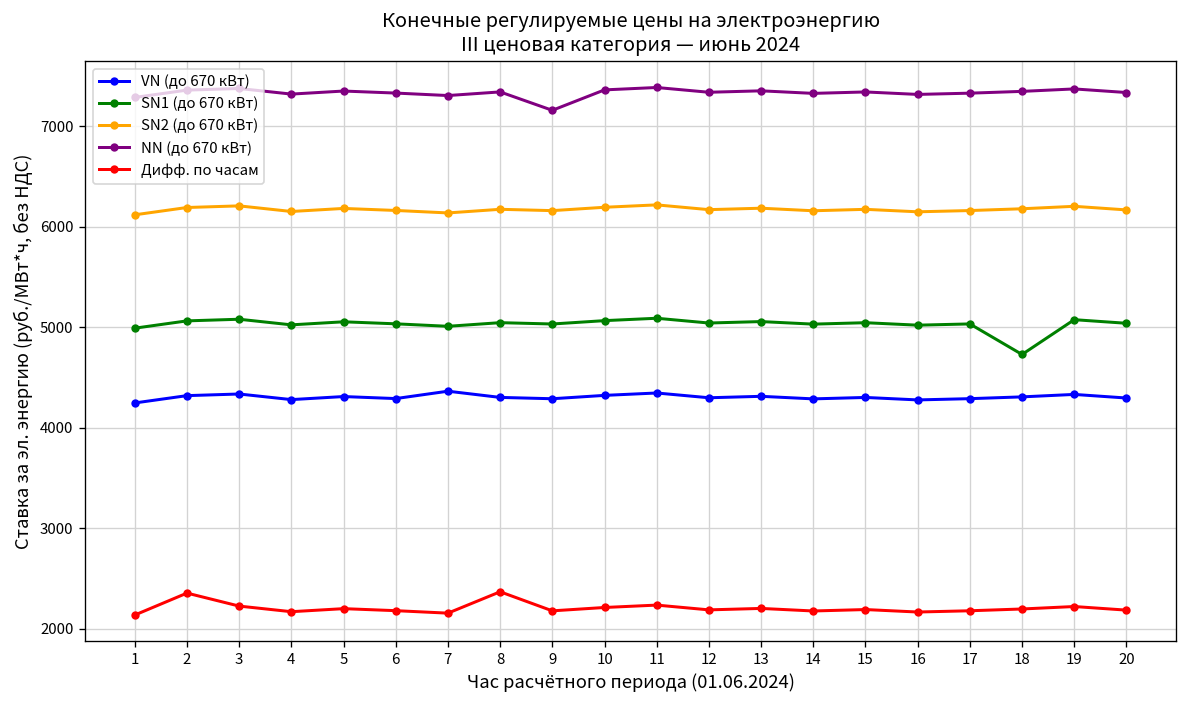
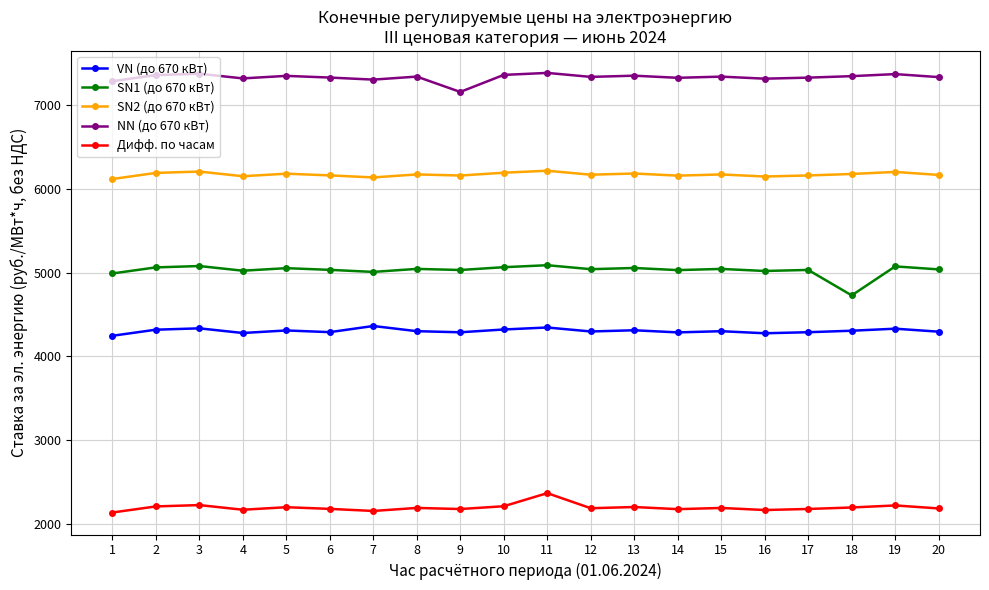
  {
    "VN (до 670 кВт)": {
      "1": 4200,
      "2": 4300,
      "3": 4300,
      "4": 4300,
      "5": 4300,
      "6": 4300,
      "7": 4400,
      "8": 4300,
      "9": 4300,
      "10": 4300,
      "11": 4300,
      "12": 4300,
      "13": 4300,
      "14": 4300,
      "15": 4300,
      "16": 4300,
      "17": 4300,
      "18": 4300,
      "19": 4300,
      "20": 4300
    },
    "SN1 (до 670 кВт)": {
      "1": 5000,
      "2": 5100,
      "3": 5100,
      "4": 5000,
      "5": 5100,
      "6": 5000,
      "7": 5000,
      "8": 5000,
      "9": 5000,
      "10": 5100,
      "11": 5100,
      "12": 5000,
      "13": 5100,
      "14": 5000,
      "15": 5000,
      "16": 5000,
      "17": 5000,
      "18": 4700,
      "19": 5100,
      "20": 5000
    },
    "SN2 (до 670 кВт)": {
      "1": 6100,
      "2": 6200,
      "3": 6200,
      "4": 6200,
      "5": 6200,
      "6": 6200,
      "7": 6100,
      "8": 6200,
      "9": 6200,
      "10": 6200,
      "11": 6200,
      "12": 6200,
      "13": 6200,
      "14": 6200,
      "15": 6200,
      "16": 6100,
      "17": 6200,
      "18": 6200,
      "19": 6200,
      "20": 6200
    },
    "NN (до 670 кВт)": {
      "4": 7300,
      "5": 7400,
      "6": 7300,
      "7": 7300,
      "8": 7300,
      "9": 7200,
      "10": 7400,
      "11": 7400,
      "12": 7300,
      "13": 7400,
      "14": 7300,
      "15": 7300,
      "16": 7300,
      "17": 7300,
      "18": 7300,
      "19": 7400,
      "20": 7300
    },
    "Дифф. по часам": {
      "1": 2100,
-     "2": 2400,
+     "2": 2200,
      "3": 2200,
      "4": 2200,
      "5": 2200,
      "6": 2200,
      "7": 2200,
-     "8": 2400,
+     "8": 2200,
      "9": 2200,
      "10": 2200,
-     "11": 2200,
+     "11": 2400,
      "12": 2200,
      "13": 2200,
      "14": 2200,
      "15": 2200,
      "16": 2200,
      "17": 2200,
      "18": 2200,
      "19": 2200,
      "20": 2200
    }
  }
